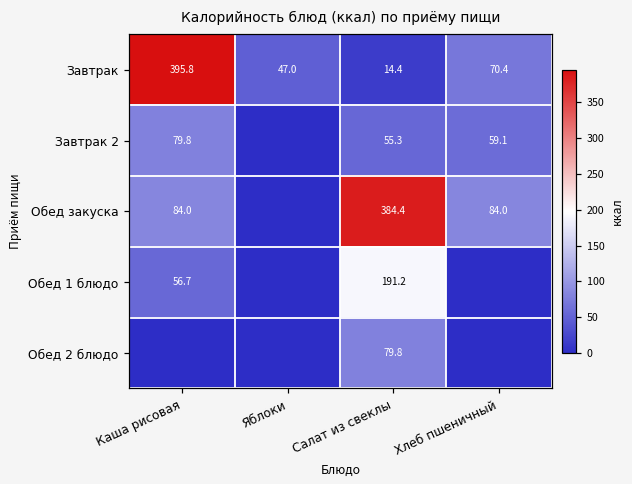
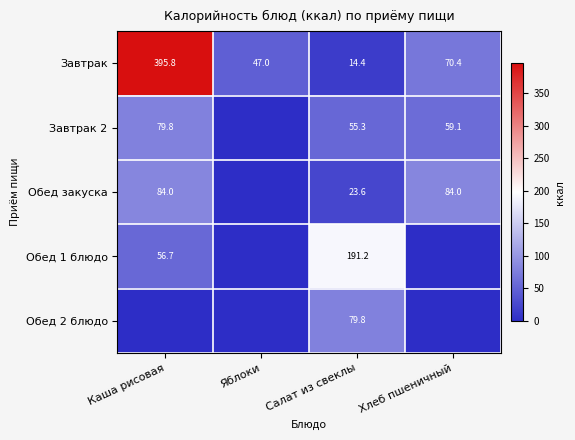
  {
    "Завтрак": {
      "Каша рисовая": 395.8,
      "Яблоки": 47.0,
      "Салат из свеклы": 14.4,
      "Хлеб пшеничный": 70.4
    },
    "Завтрак 2": {
      "Каша рисовая": 79.8,
      "Салат из свеклы": 55.3,
      "Хлеб пшеничный": 59.1
    },
    "Обед закуска": {
      "Каша рисовая": 84.0,
-     "Салат из свеклы": 384.4,
+     "Салат из свеклы": 23.6,
      "Хлеб пшеничный": 84.0
    },
    "Обед 1 блюдо": {
      "Каша рисовая": 56.7,
      "Салат из свеклы": 191.2
    },
    "Обед 2 блюдо": {
      "Салат из свеклы": 79.8
    }
  }
